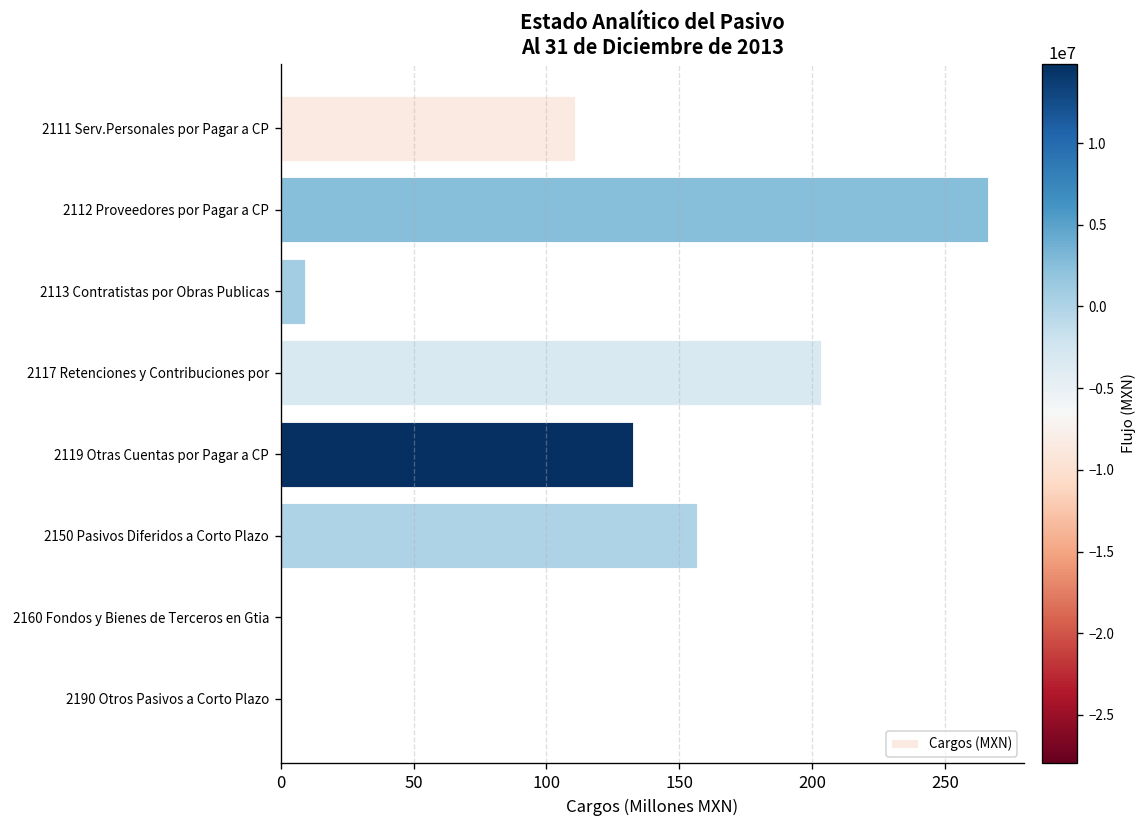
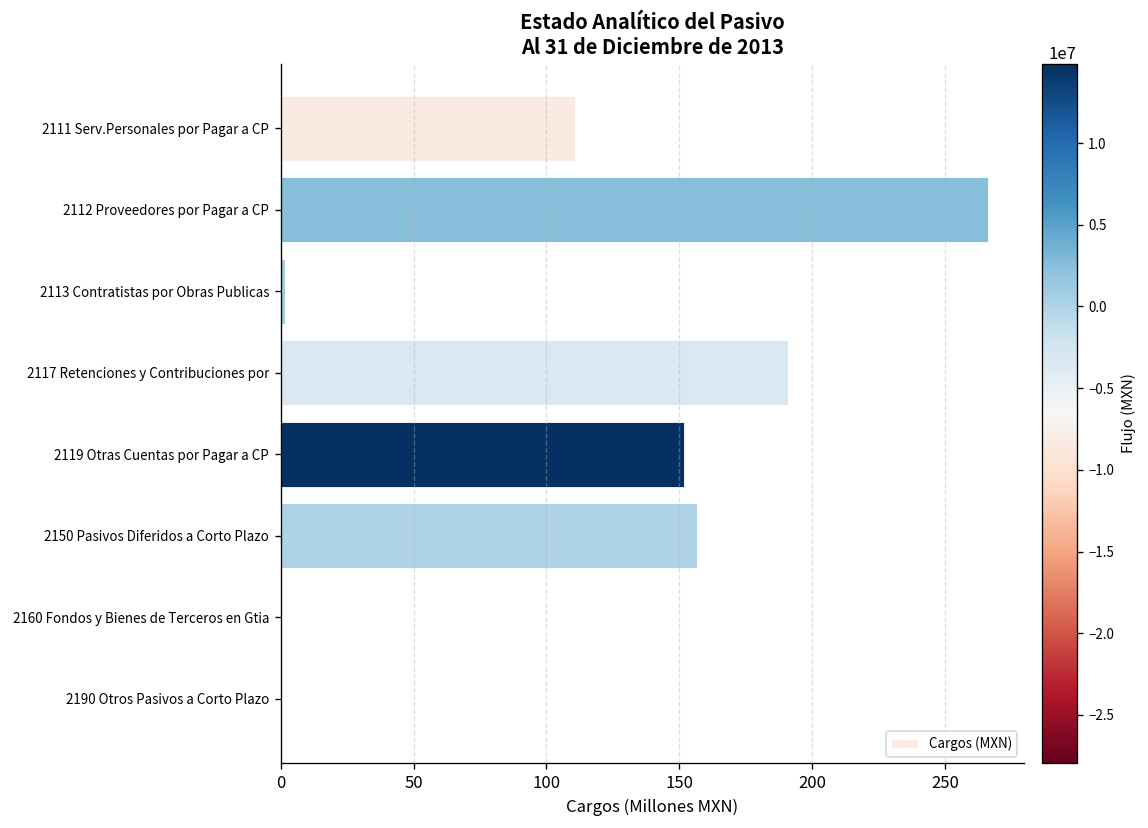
  {
    "2111 Serv.Personales por Pagar a CP": 111,
    "2112 Proveedores por Pagar a CP": 266,
-   "2113 Contratistas por Obras Publicas": 9,
-   "2117 Retenciones y Contribuciones por": 203,
-   "2119 Otras Cuentas por Pagar a CP": 133,
+   "2113 Contratistas por Obras Publicas": 2,
+   "2117 Retenciones y Contribuciones por": 191,
+   "2119 Otras Cuentas por Pagar a CP": 152,
    "2150 Pasivos Diferidos a Corto Plazo": 157,
    "2190 Otros Pasivos a Corto Plazo": 0
  }
